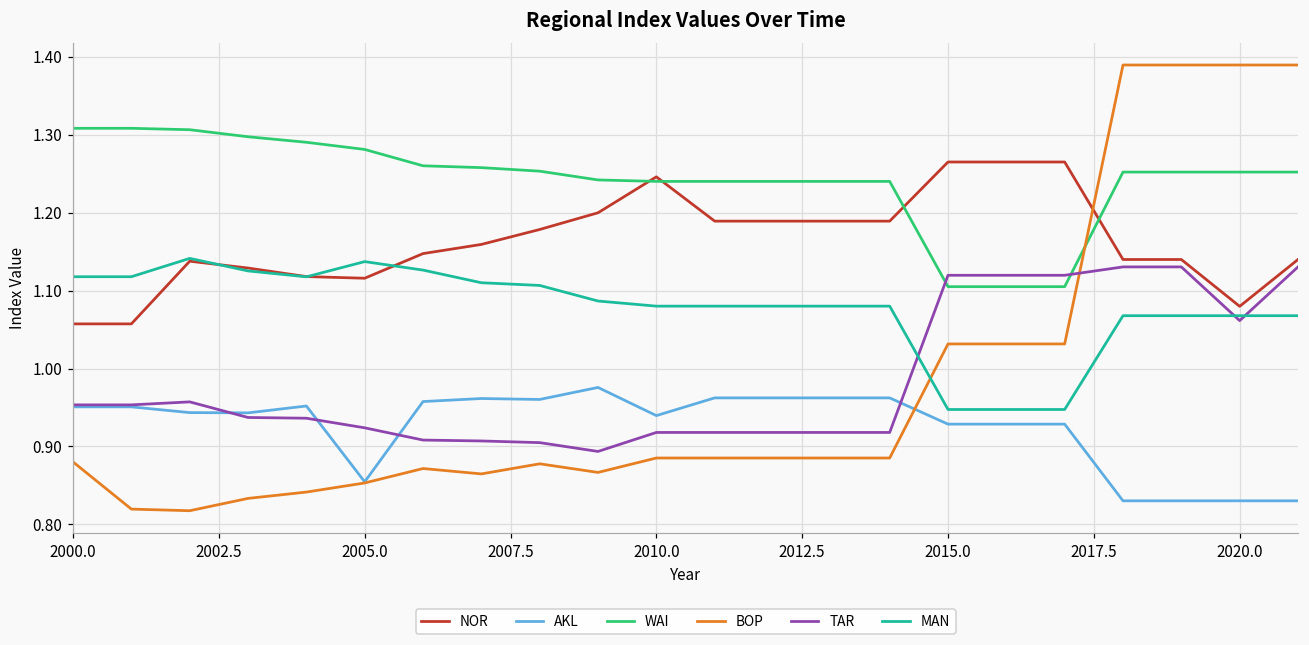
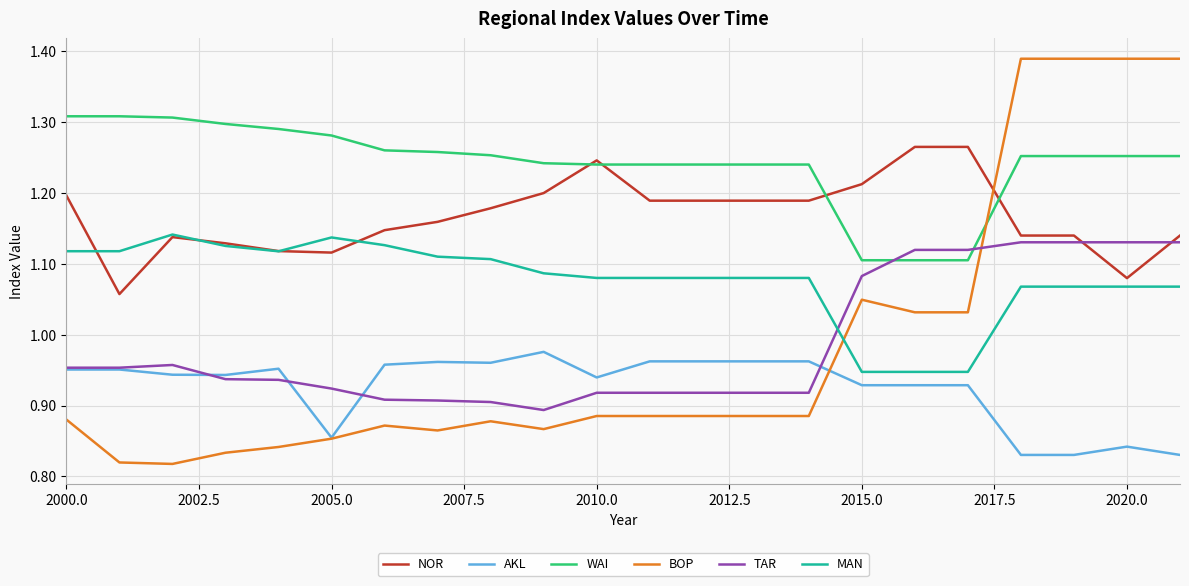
  {
    "NOR": {
-     "2000.0": 1.06,
+     "2000.0": 1.20,
      "2005.0": 1.12,
      "2010.0": 1.25,
-     "2015.0": 1.27,
+     "2015.0": 1.21,
      "2020.0": 1.08
    },
    "AKL": {
      "2010.0": 0.94,
      "2015.0": 0.93,
-     "2020.0": 0.83
+     "2020.0": 0.84
    },
    "BOP": {
      "2000.0": 0.88,
      "2010.0": 0.89,
-     "2015.0": 1.03,
+     "2015.0": 1.05,
      "2020.0": 1.39
    },
    "TAR": {
      "2005.0": 0.92,
      "2010.0": 0.92,
-     "2015.0": 1.12,
-     "2020.0": 1.06
+     "2015.0": 1.08,
+     "2020.0": 1.13
    }
  }
